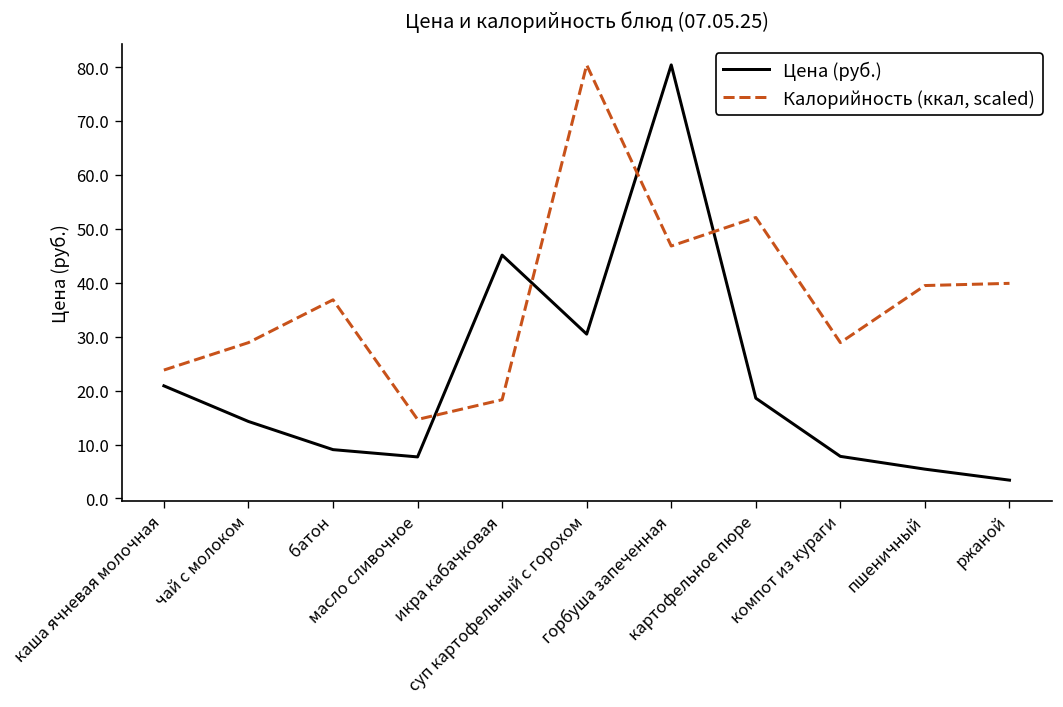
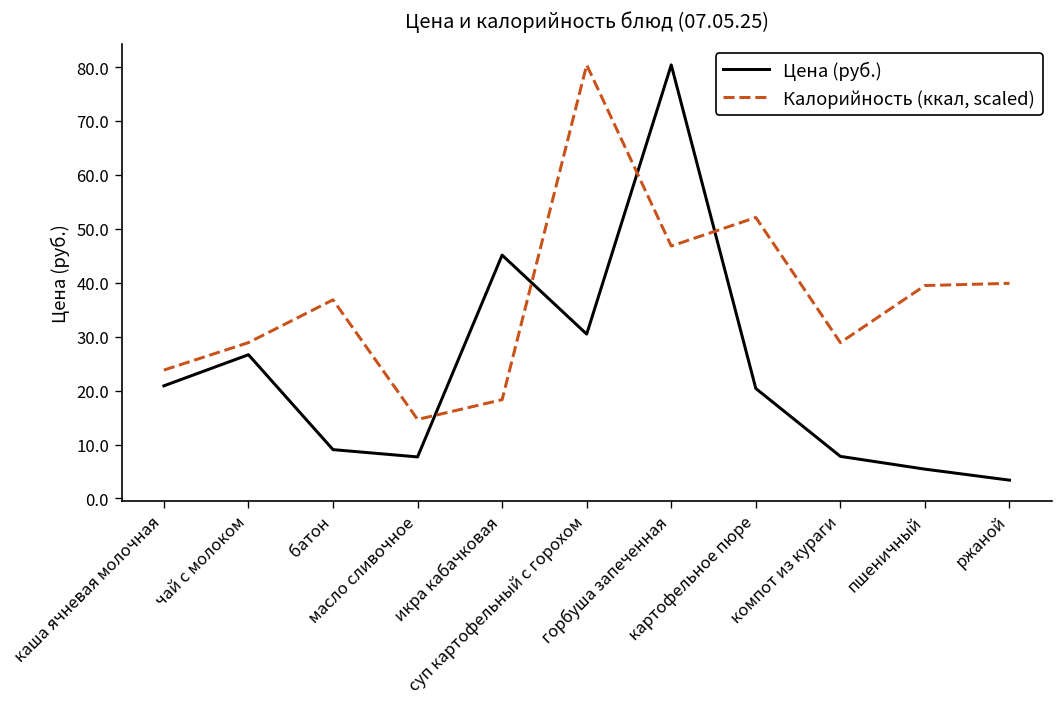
  {
    "Цена (руб.)": {
      "каша ячневая молочная": 21,
-     "чай с молоком": 14,
+     "чай с молоком": 27,
      "батон": 9,
      "масло сливочное": 8,
      "икра кабачковая": 45,
      "суп картофельный с горохом": 30,
      "горбуша запеченная": 80,
-     "картофельное пюре": 19,
+     "картофельное пюре": 20,
      "компот из кураги": 8,
      "пшеничный": 5,
      "ржаной": 3
    },
    "Калорийность (ккал, scaled)": {
      "каша ячневая молочная": 24,
      "чай с молоком": 29,
      "батон": 37,
      "масло сливочное": 15,
      "икра кабачковая": 18,
      "суп картофельный с горохом": 80,
      "горбуша запеченная": 47,
      "картофельное пюре": 52,
      "компот из кураги": 29,
      "пшеничный": 39,
      "ржаной": 40
    }
  }
